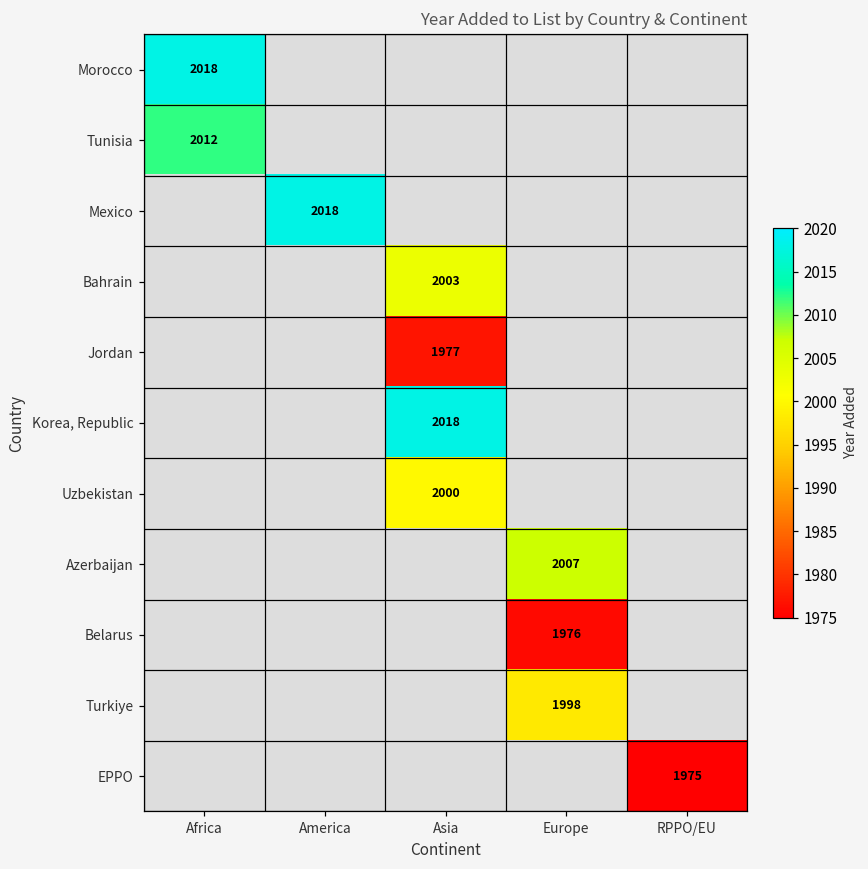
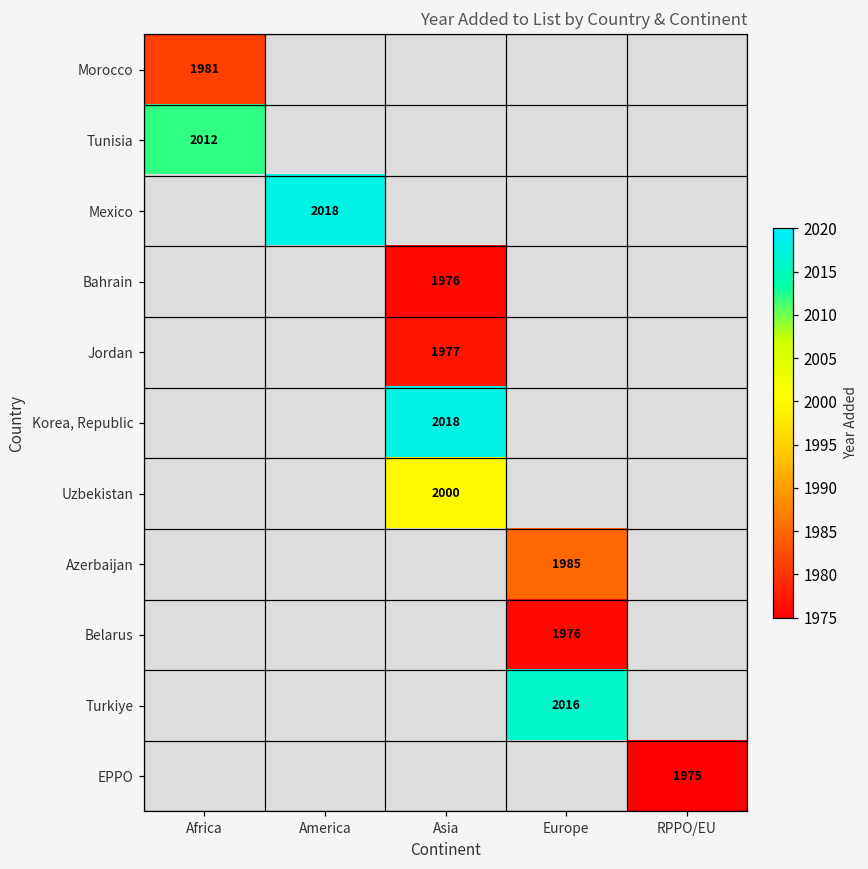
  {
    "Morocco": {
-     "Africa": 2018
+     "Africa": 1981
    },
    "Tunisia": {
      "Africa": 2012
    },
    "Mexico": {
      "America": 2018
    },
    "Bahrain": {
-     "Asia": 2003
+     "Asia": 1976
    },
    "Jordan": {
      "Asia": 1977
    },
    "Korea, Republic": {
      "Asia": 2018
    },
    "Uzbekistan": {
      "Asia": 2000
    },
    "Azerbaijan": {
-     "Europe": 2007
+     "Europe": 1985
    },
    "Belarus": {
      "Europe": 1976
    },
    "Turkiye": {
-     "Europe": 1998
+     "Europe": 2016
    },
    "EPPO": {
      "RPPO/EU": 1975
    }
  }
